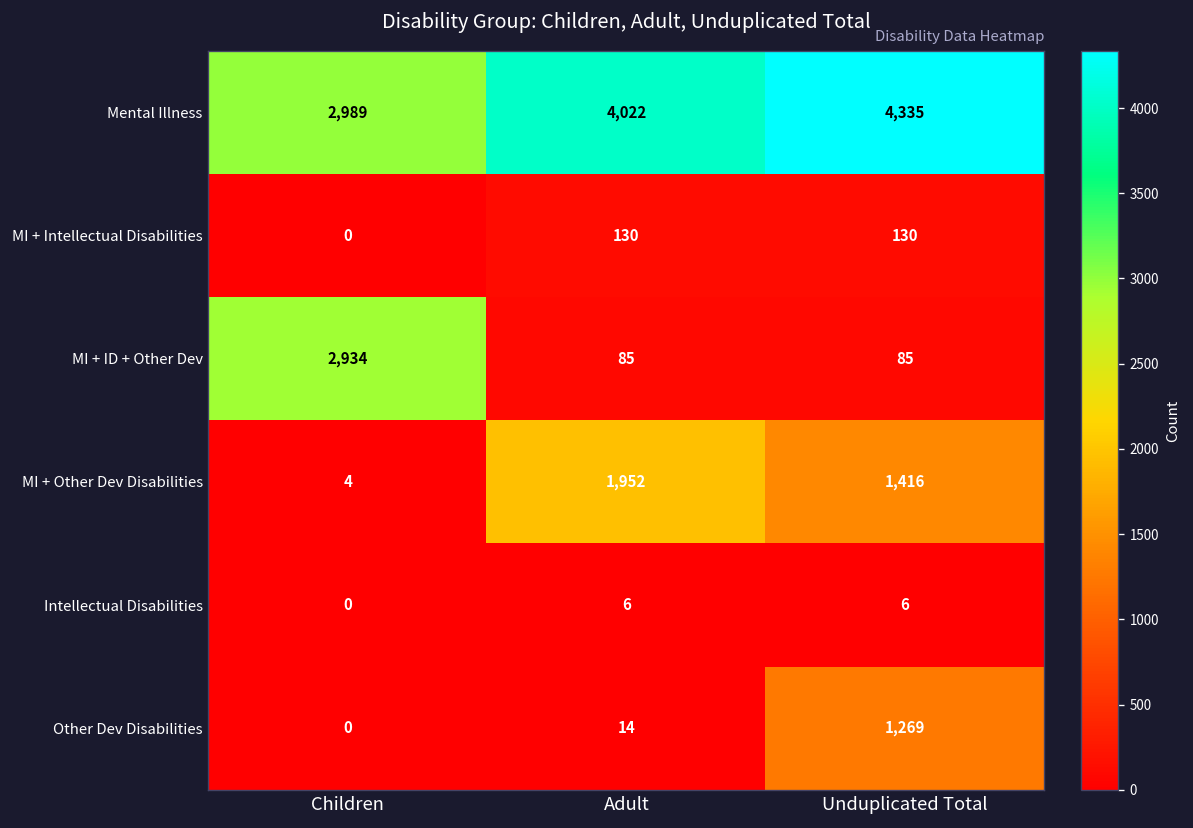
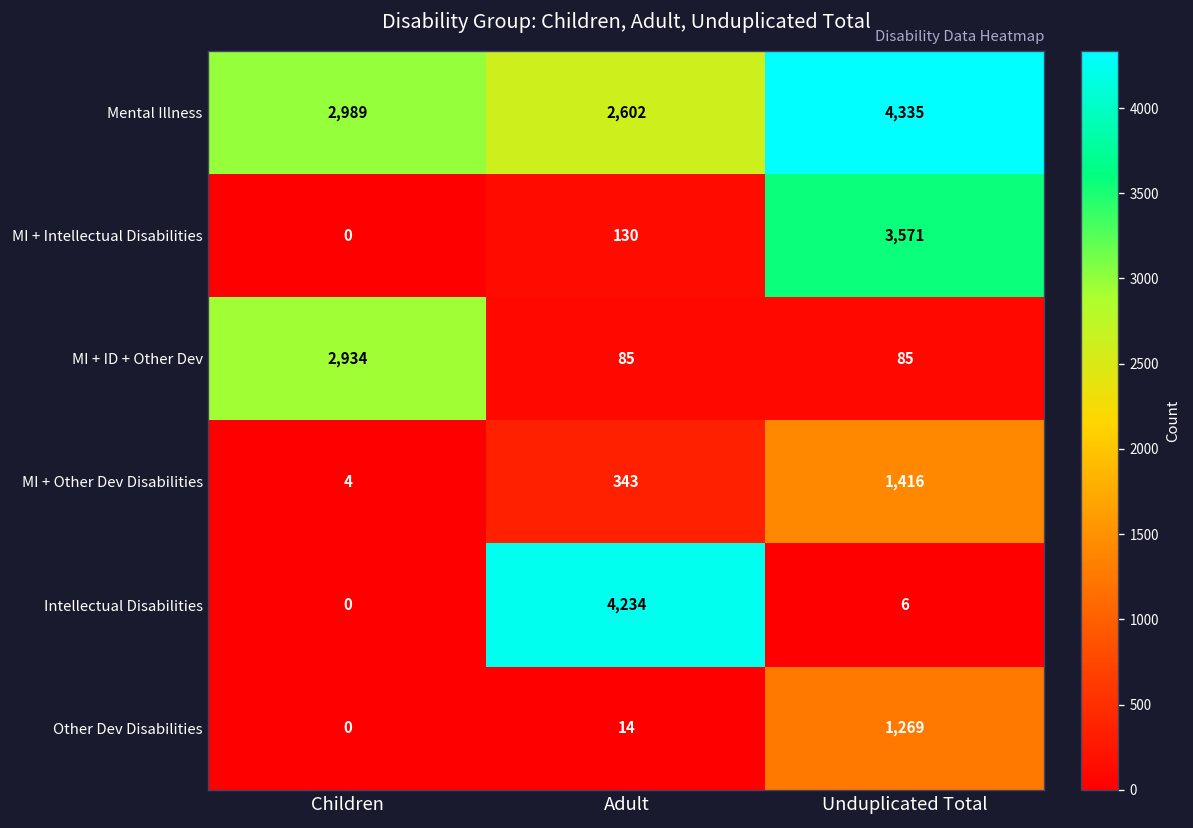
  {
    "Mental Illness": {
      "Children": "2,989",
-     "Adult": "4,022",
+     "Adult": "2,602",
      "Unduplicated Total": "4,335"
    },
    "MI + Intellectual Disabilities": {
      "Children": "0",
      "Adult": "130",
-     "Unduplicated Total": "130"
+     "Unduplicated Total": "3,571"
    },
    "MI + ID + Other Dev": {
      "Children": "2,934",
      "Adult": "85",
      "Unduplicated Total": "85"
    },
    "MI + Other Dev Disabilities": {
      "Children": "4",
-     "Adult": "1,952",
+     "Adult": "343",
      "Unduplicated Total": "1,416"
    },
    "Intellectual Disabilities": {
      "Children": "0",
-     "Adult": "6",
+     "Adult": "4,234",
      "Unduplicated Total": "6"
    },
    "Other Dev Disabilities": {
      "Children": "0",
      "Adult": "14",
      "Unduplicated Total": "1,269"
    }
  }
